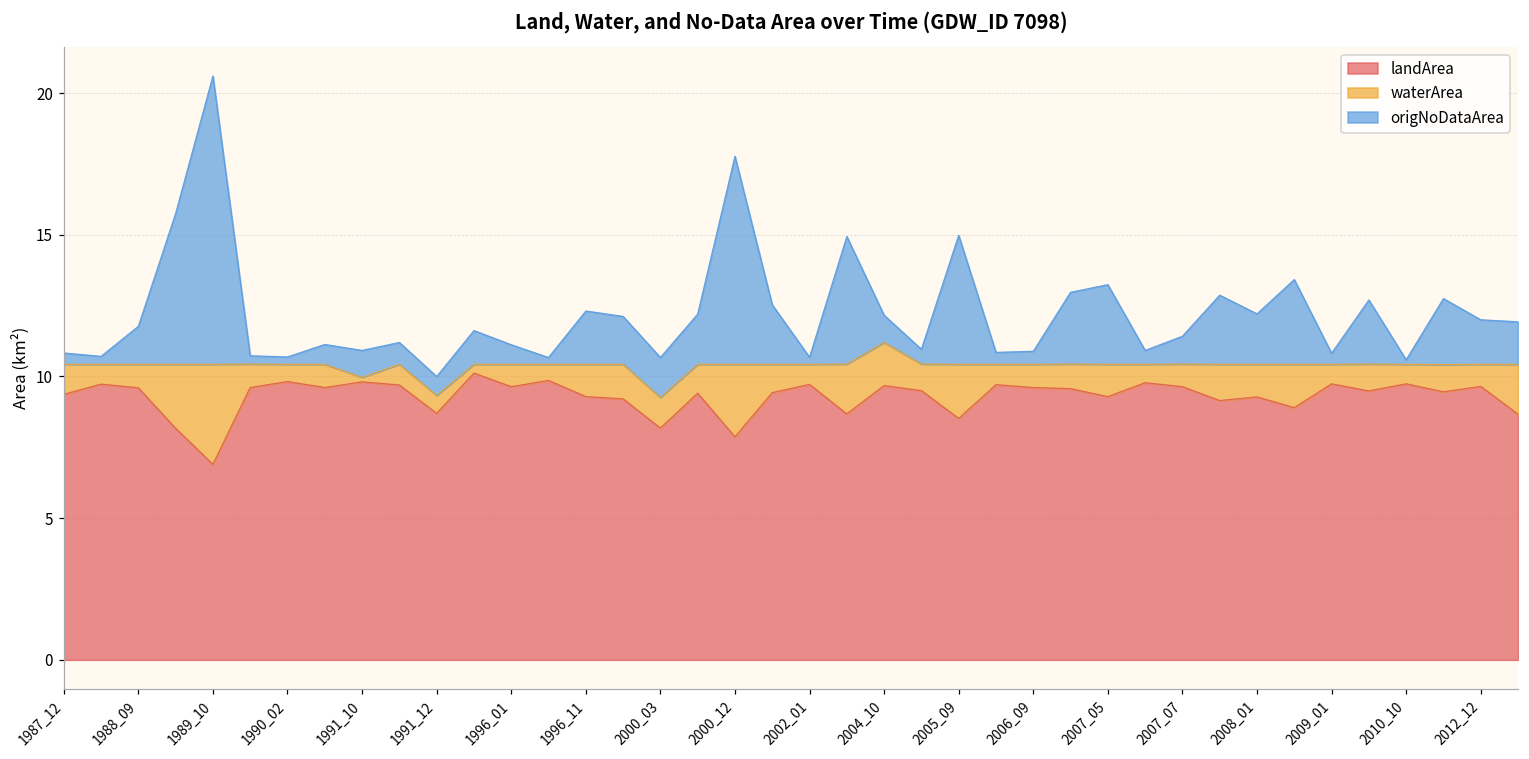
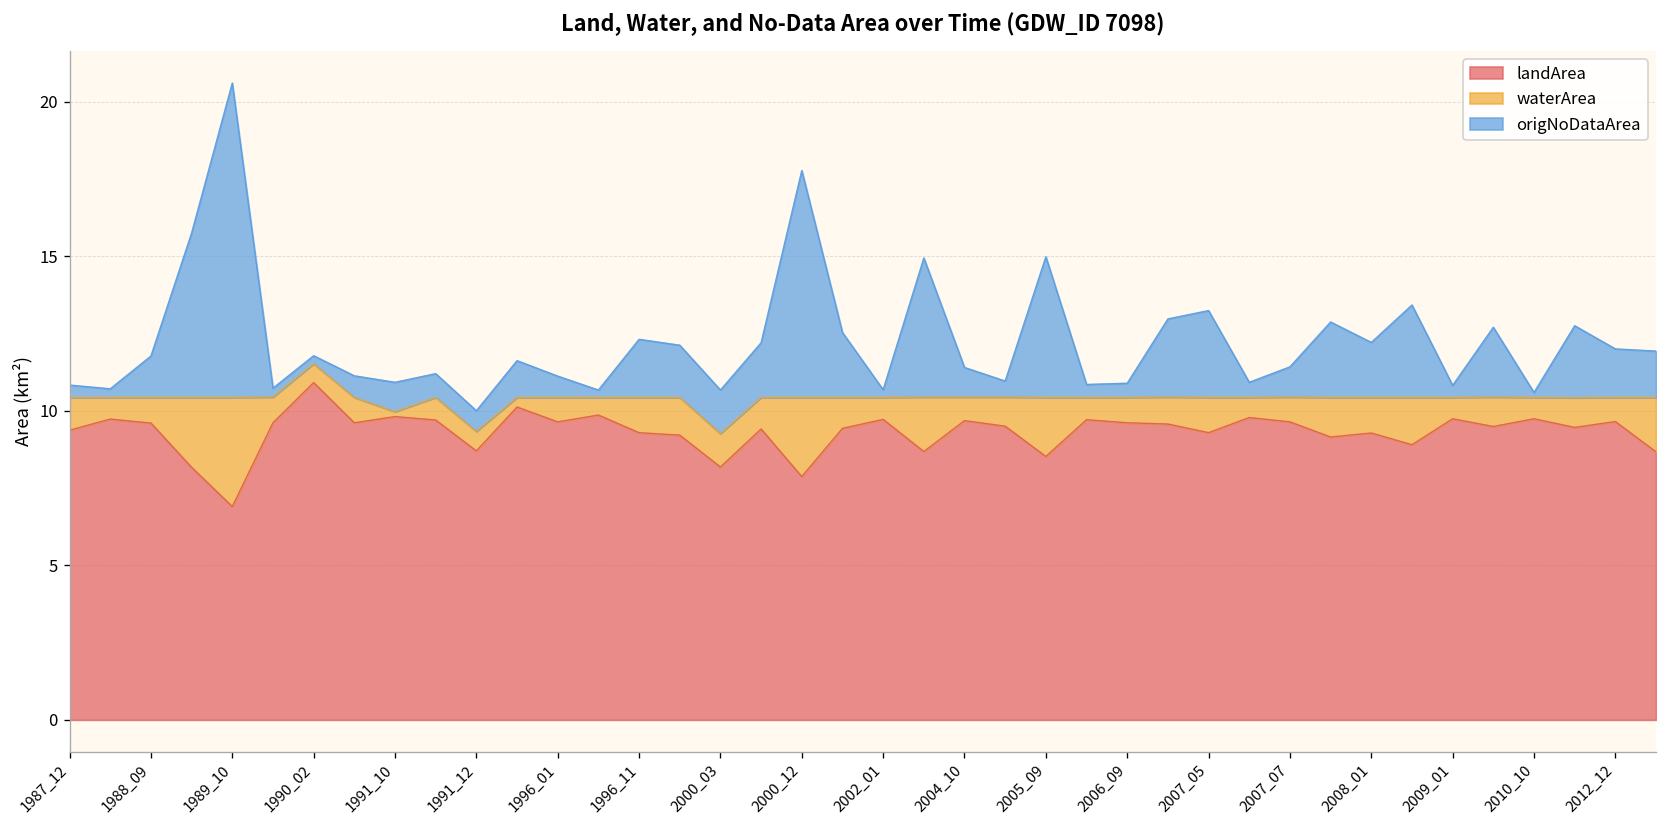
  {
    "landArea": {
      "1987_12": 9.4,
      "1988_09": 9.6,
      "1989_10": 6.9,
-     "1990_02": 9.8,
+     "1990_02": 10.9,
      "1991_10": 9.8,
      "1991_12": 8.7,
      "1996_01": 9.6,
      "1996_11": 9.3,
      "2000_03": 8.2,
      "2000_12": 7.9,
      "2002_01": 9.7,
      "2004_10": 9.7,
      "2005_09": 8.5,
      "2006_09": 9.6,
      "2007_05": 9.3,
      "2007_07": 9.6,
      "2008_01": 9.3,
      "2009_01": 9.7,
      "2010_10": 9.7,
      "2012_12": 9.7
    },
    "waterArea": {
      "1987_12": 1.1,
      "1988_09": 0.8,
      "1989_10": 3.5,
      "1990_02": 0.6,
      "1991_10": 0.2,
      "1991_12": 0.6,
      "1996_01": 0.8,
      "1996_11": 1.1,
      "2000_03": 1.1,
      "2000_12": 2.6,
      "2002_01": 0.7,
-     "2004_10": 1.5,
+     "2004_10": 0.8,
      "2005_09": 1.9,
      "2006_09": 0.8,
      "2007_05": 1.1,
      "2007_07": 0.8,
      "2008_01": 1.2,
      "2009_01": 0.7,
      "2010_10": 0.7,
      "2012_12": 0.8
    },
    "origNoDataArea": {
      "1987_12": 0.4,
      "1988_09": 1.3,
      "1989_10": 10.2,
      "1990_02": 0.3,
      "1991_10": 0.9,
      "1991_12": 0.7,
      "1996_01": 0.7,
      "1996_11": 1.9,
      "2000_03": 1.4,
      "2000_12": 7.3,
      "2002_01": 0.3,
      "2004_10": 1.0,
      "2005_09": 4.6,
      "2006_09": 0.5,
      "2007_05": 2.8,
      "2007_07": 1.0,
      "2008_01": 1.8,
      "2009_01": 0.4,
      "2010_10": 0.2,
      "2012_12": 1.6
    }
  }
